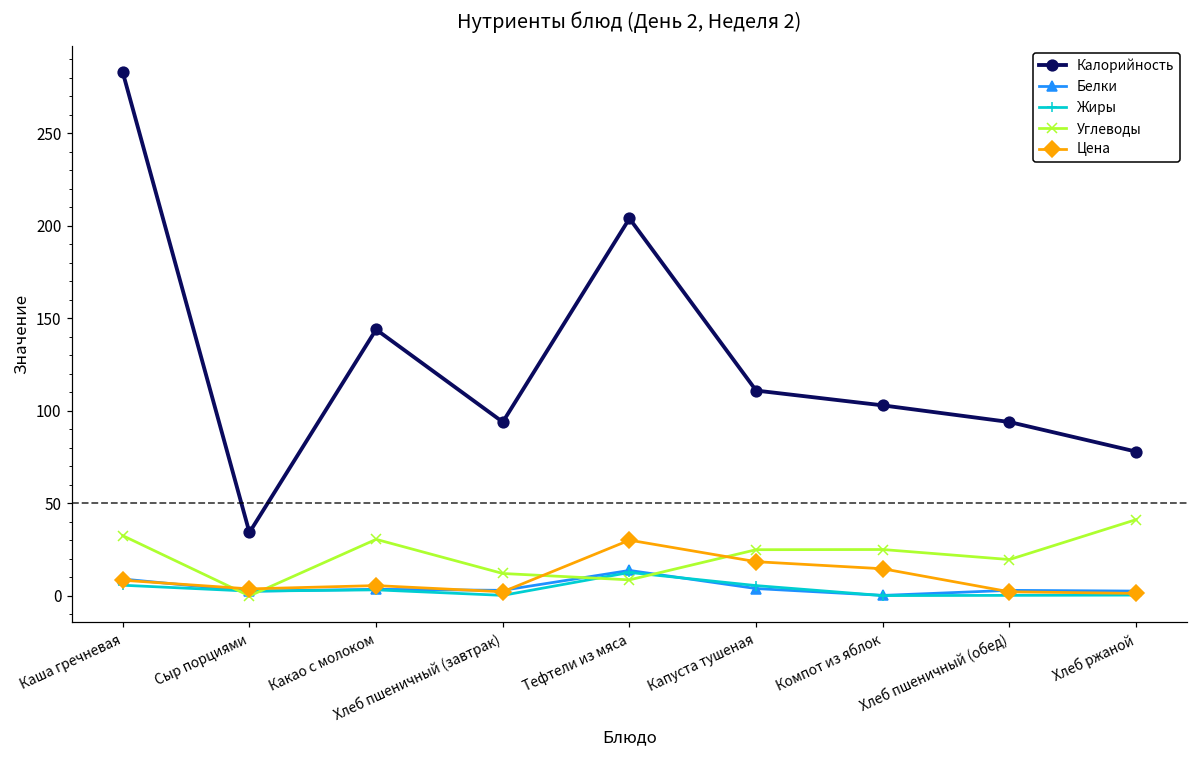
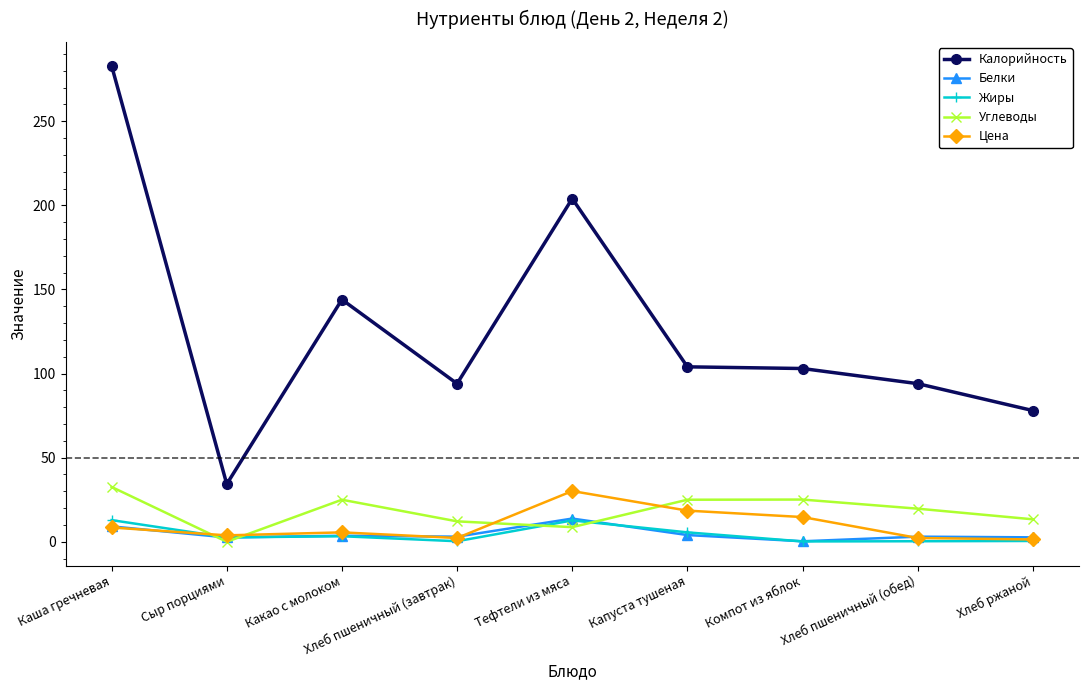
  {
    "Калорийность": {
      "Каша гречневая": 283,
      "Сыр порциями": 34,
      "Какао с молоком": 144,
      "Хлеб пшеничный (завтрак)": 94,
      "Тефтели из мяса": 204,
-     "Капуста тушеная": 111,
+     "Капуста тушеная": 104,
      "Компот из яблок": 103,
      "Хлеб пшеничный (обед)": 94,
      "Хлеб ржаной": 78
    },
    "Белки": {
      "Капуста тушеная": 4
    },
    "Жиры": {
-     "Каша гречневая": 6,
+     "Каша гречневая": 13,
      "Хлеб пшеничный (завтрак)": 0,
      "Капуста тушеная": 6,
      "Хлеб пшеничный (обед)": 0
    },
    "Углеводы": {
      "Каша гречневая": 33,
      "Сыр порциями": 0,
-     "Какао с молоком": 31,
+     "Какао с молоком": 25,
      "Хлеб пшеничный (завтрак)": 12,
      "Тефтели из мяса": 9,
      "Капуста тушеная": 25,
      "Компот из яблок": 25,
      "Хлеб пшеничный (обед)": 20,
-     "Хлеб ржаной": 41
+     "Хлеб ржаной": 13
    },
    "Цена": {
      "Какао с молоком": 6,
      "Тефтели из мяса": 30,
      "Капуста тушеная": 19,
      "Компот из яблок": 15
    }
  }
